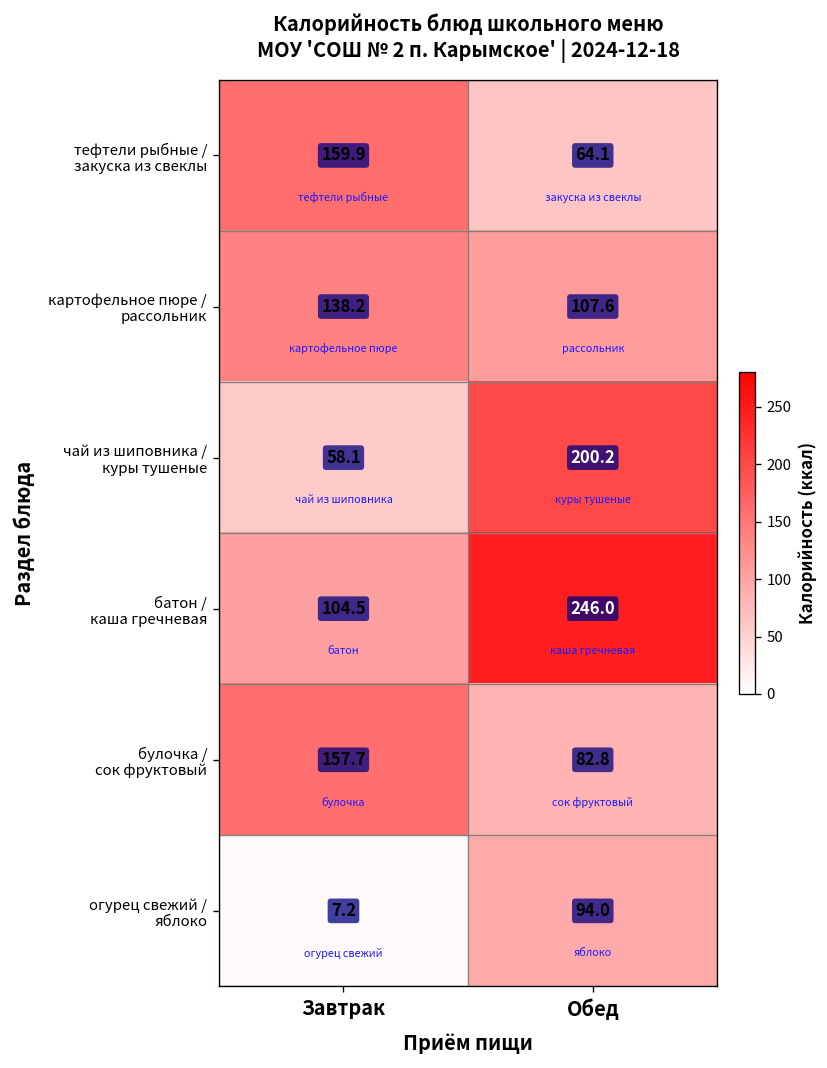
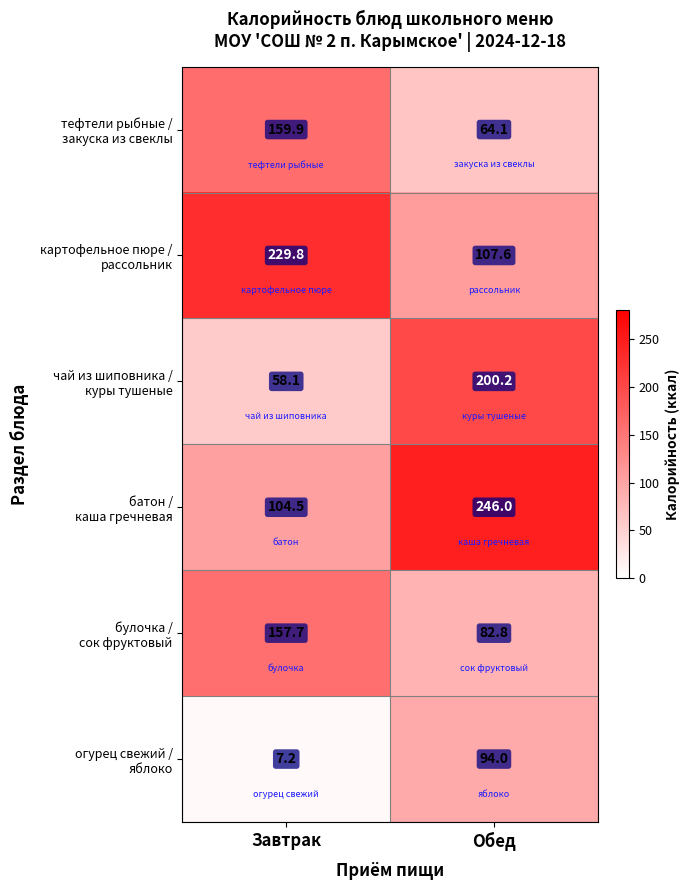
  {
    "картофельное пюре / рассольник": {
-     "Завтрак": 138.2
+     "Завтрак": 229.8
    }
  }
